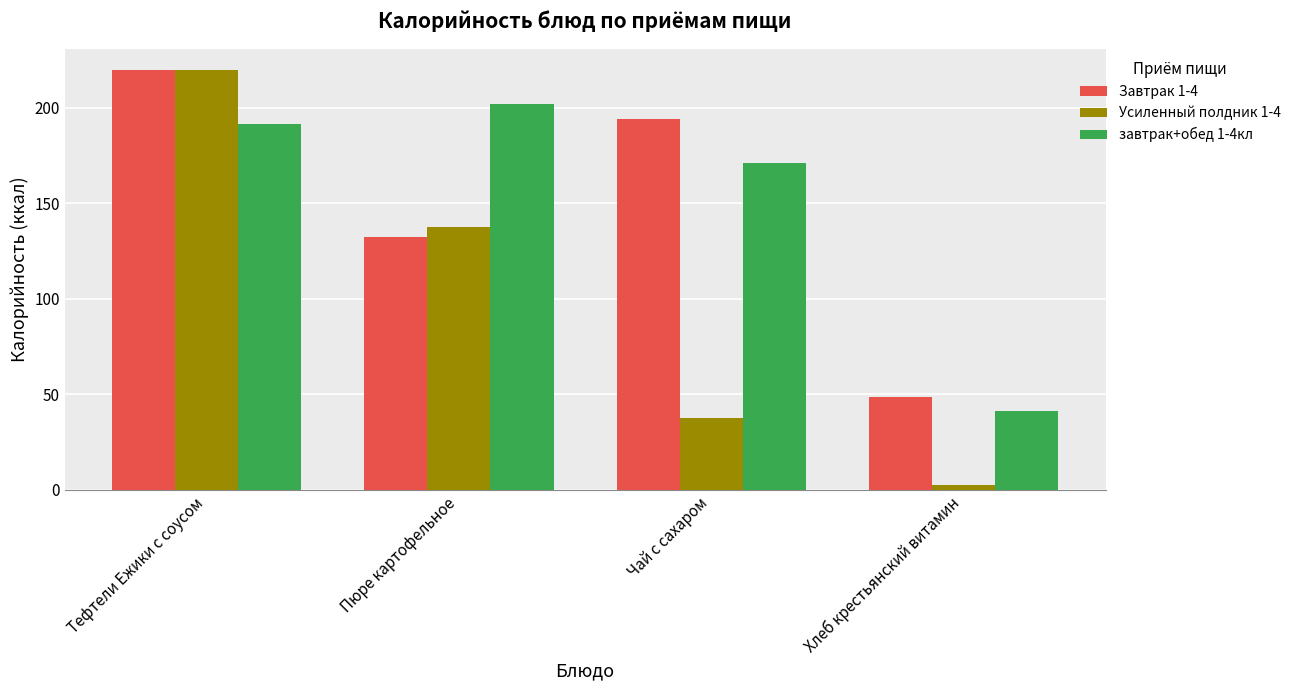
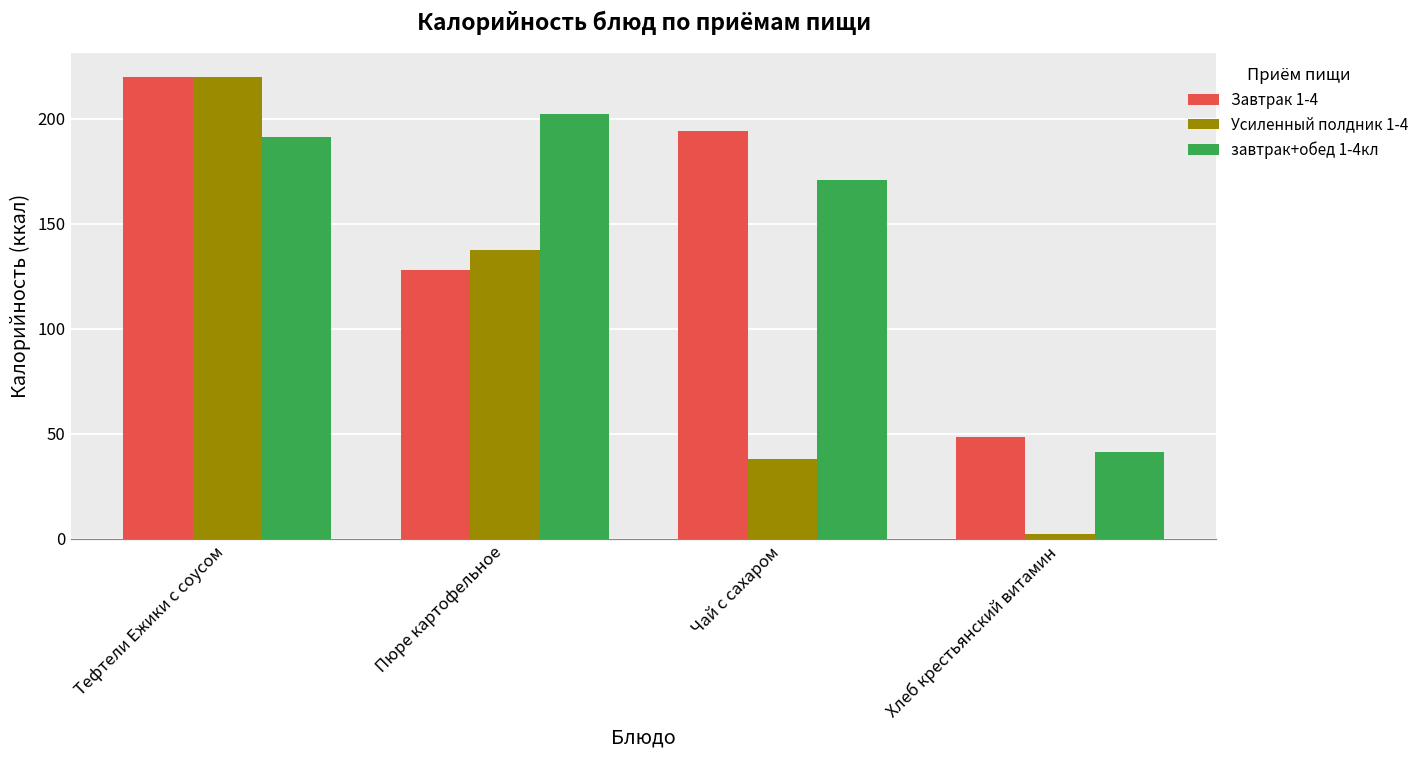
  {
    "Завтрак 1-4": {
      "Тефтели Ежики с соусом": 220,
-     "Пюре картофельное": 133,
+     "Пюре картофельное": 128,
      "Чай с сахаром": 194,
      "Хлеб крестьянский витамин": 48
    },
    "Усиленный полдник 1-4": {
      "Тефтели Ежики с соусом": 220,
      "Пюре картофельное": 138,
      "Чай с сахаром": 38,
      "Хлеб крестьянский витамин": 2
    },
    "завтрак+обед 1-4кл": {
      "Тефтели Ежики с соусом": 191,
      "Пюре картофельное": 202,
      "Чай с сахаром": 171,
      "Хлеб крестьянский витамин": 41
    }
  }
